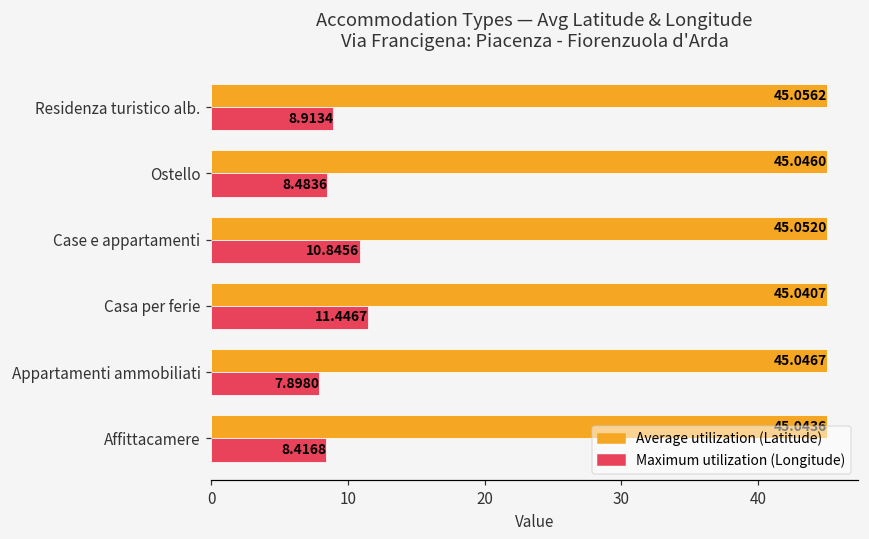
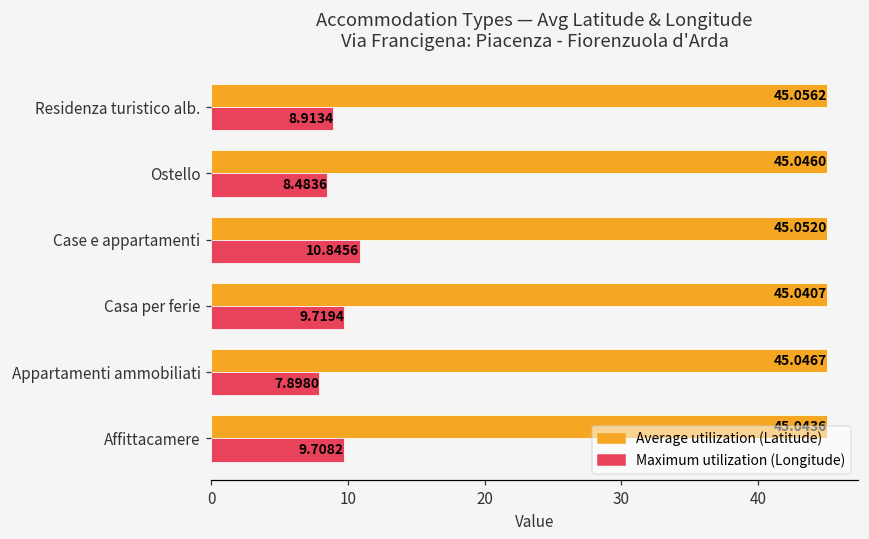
  {
    "Average utilization (Latitude)": {
      "Residenza turistico alb.": 45.0562,
      "Ostello": 45.0460,
      "Case e appartamenti": 45.0520,
      "Casa per ferie": 45.0407,
      "Appartamenti ammobiliati": 45.0467
    },
    "Maximum utilization (Longitude)": {
      "Residenza turistico alb.": 8.9134,
      "Ostello": 8.4836,
      "Case e appartamenti": 10.8456,
-     "Casa per ferie": 11.4467,
+     "Casa per ferie": 9.7194,
      "Appartamenti ammobiliati": 7.8980,
-     "Affittacamere": 8.4168
+     "Affittacamere": 9.7082
    }
  }
